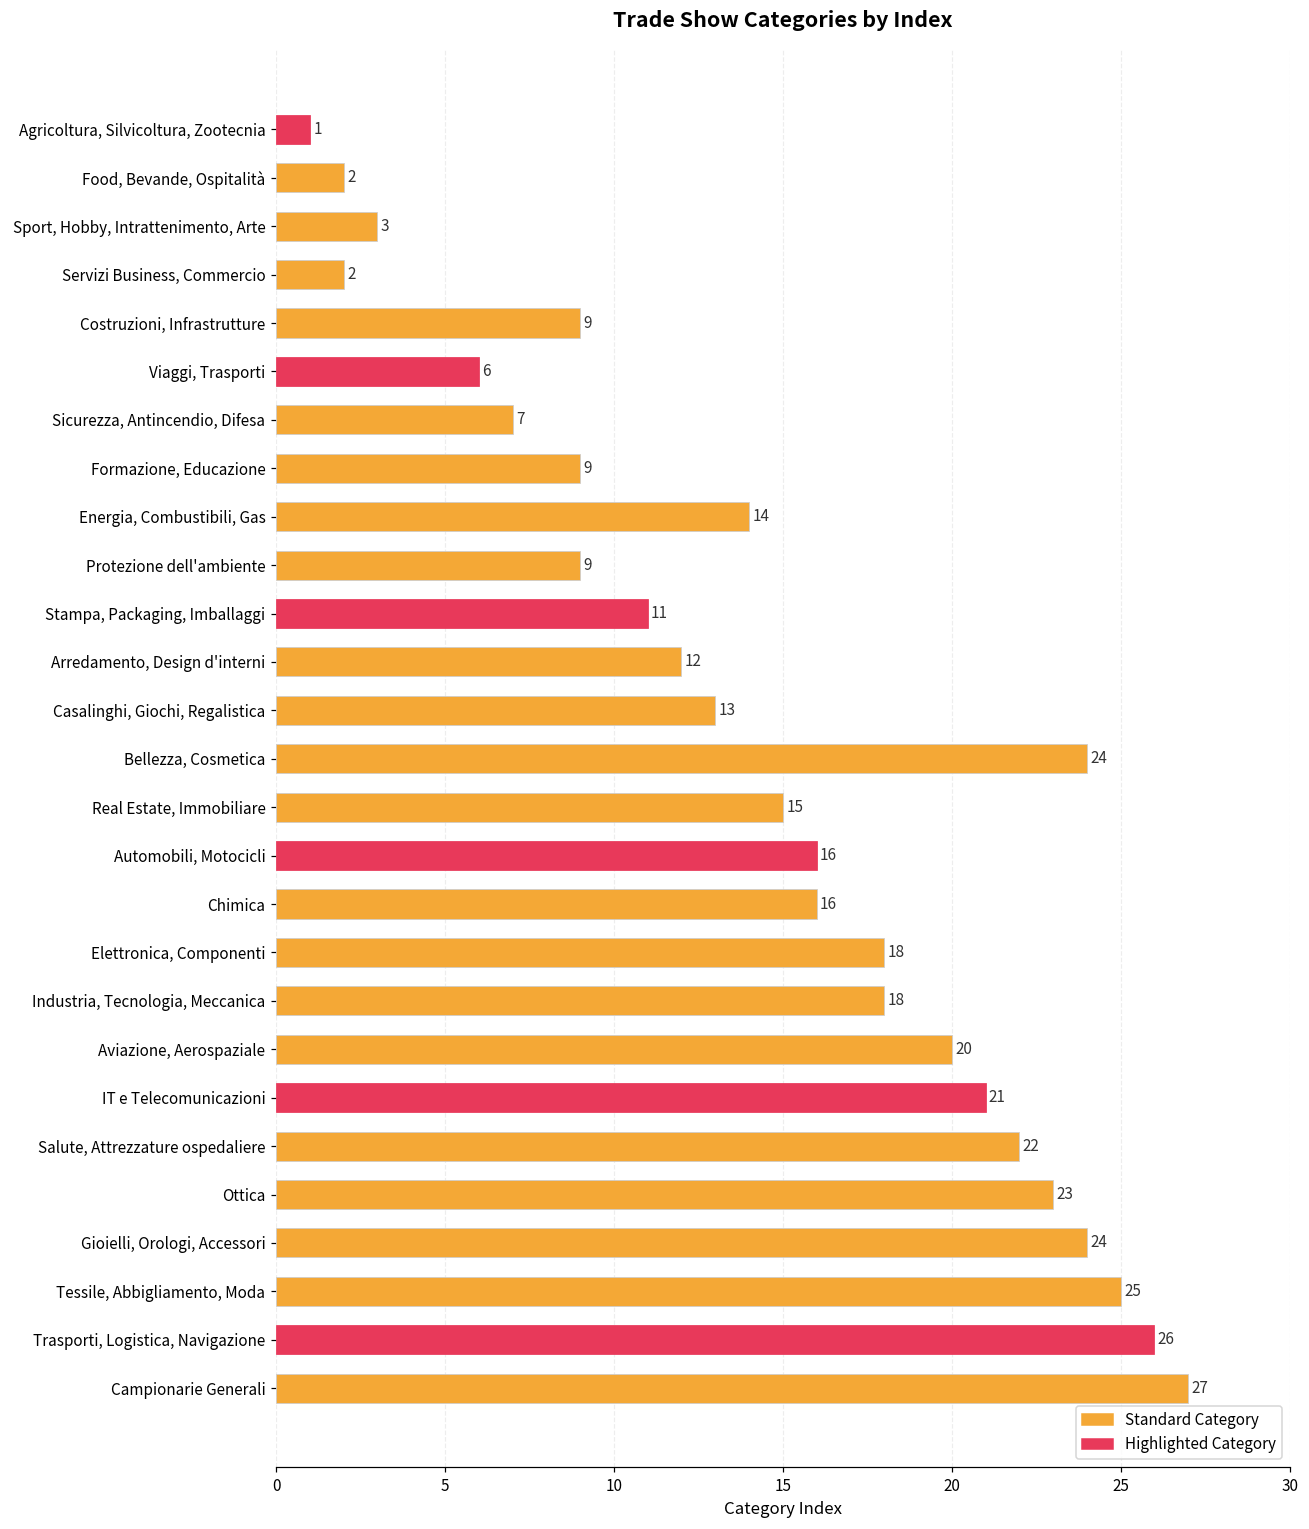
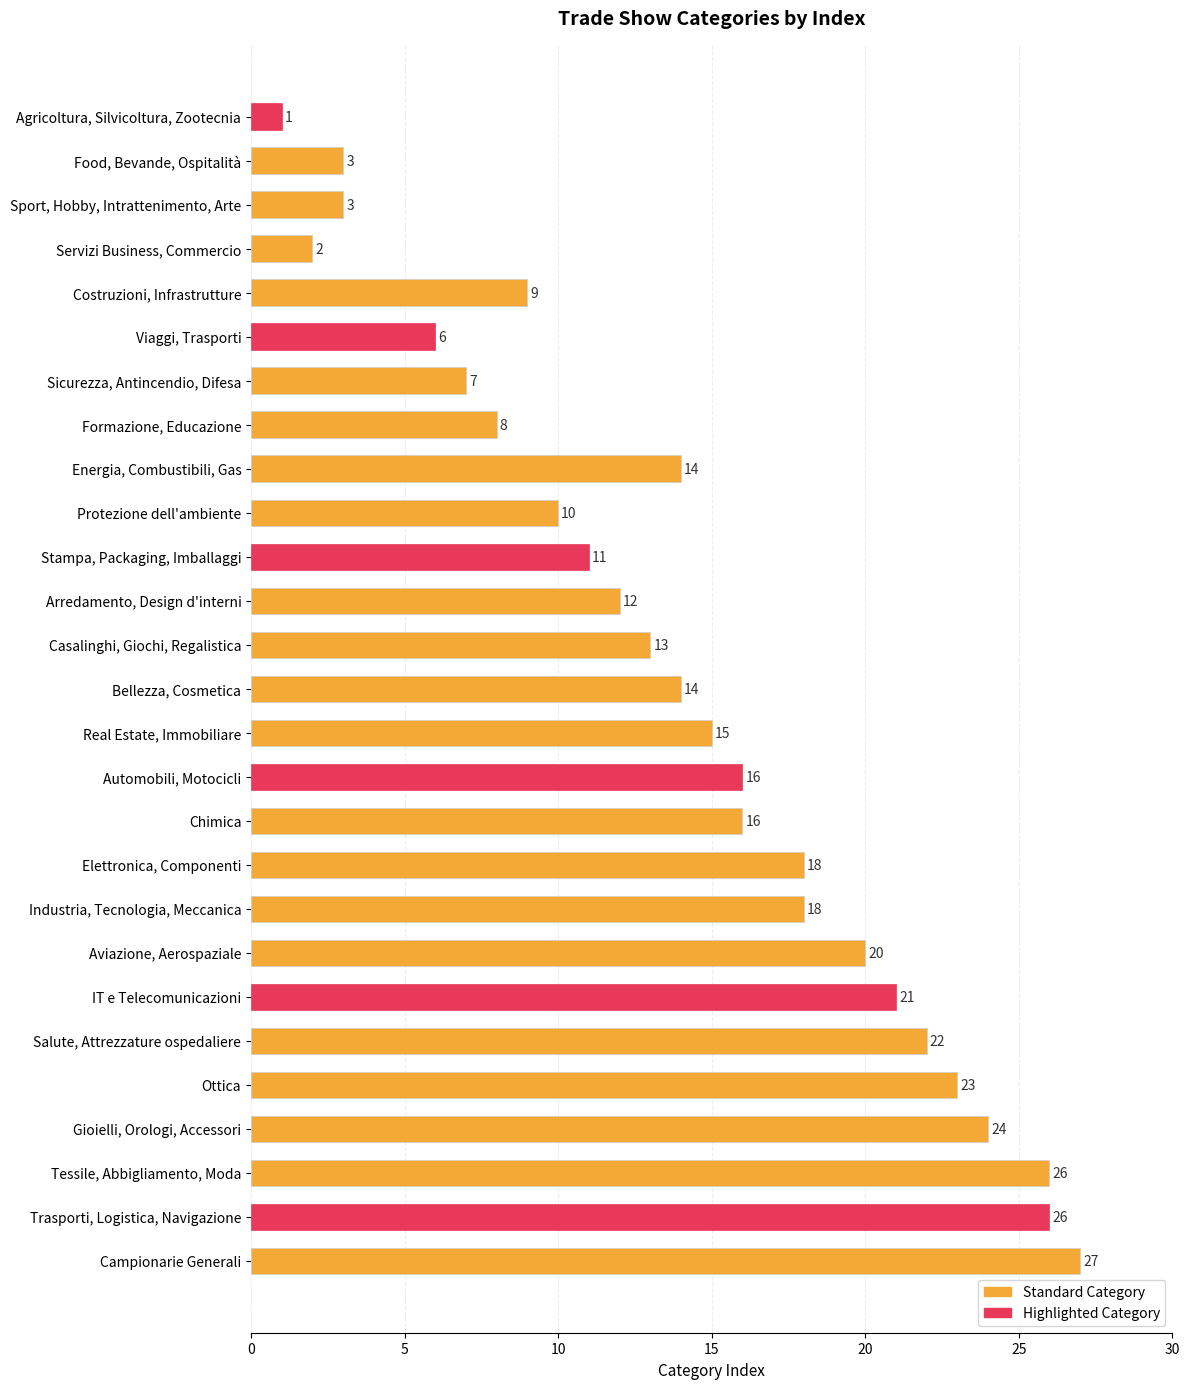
  {
    "Agricoltura, Silvicoltura, Zootecnia": 1,
-   "Food, Bevande, Ospitalità": 2,
+   "Food, Bevande, Ospitalità": 3,
    "Sport, Hobby, Intrattenimento, Arte": 3,
    "Servizi Business, Commercio": 2,
    "Costruzioni, Infrastrutture": 9,
    "Viaggi, Trasporti": 6,
    "Sicurezza, Antincendio, Difesa": 7,
-   "Formazione, Educazione": 9,
+   "Formazione, Educazione": 8,
    "Energia, Combustibili, Gas": 14,
-   "Protezione dell'ambiente": 9,
+   "Protezione dell'ambiente": 10,
    "Stampa, Packaging, Imballaggi": 11,
    "Arredamento, Design d'interni": 12,
    "Casalinghi, Giochi, Regalistica": 13,
-   "Bellezza, Cosmetica": 24,
+   "Bellezza, Cosmetica": 14,
    "Real Estate, Immobiliare": 15,
    "Automobili, Motocicli": 16,
    "Chimica": 16,
    "Elettronica, Componenti": 18,
    "Industria, Tecnologia, Meccanica": 18,
    "Aviazione, Aerospaziale": 20,
    "IT e Telecomunicazioni": 21,
    "Salute, Attrezzature ospedaliere": 22,
    "Ottica": 23,
    "Gioielli, Orologi, Accessori": 24,
-   "Tessile, Abbigliamento, Moda": 25,
+   "Tessile, Abbigliamento, Moda": 26,
    "Trasporti, Logistica, Navigazione": 26,
    "Campionarie Generali": 27
  }
